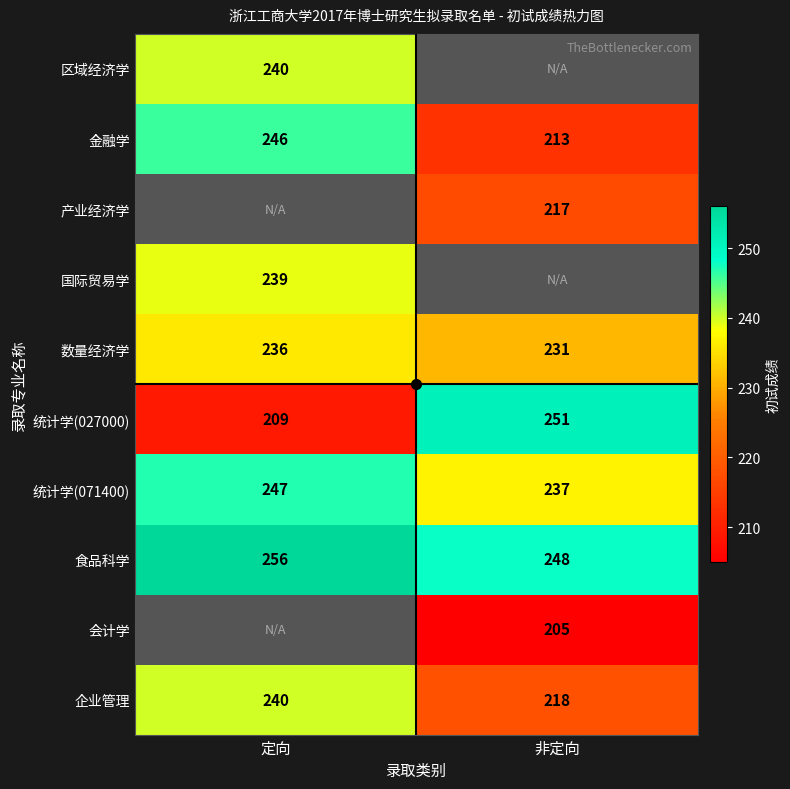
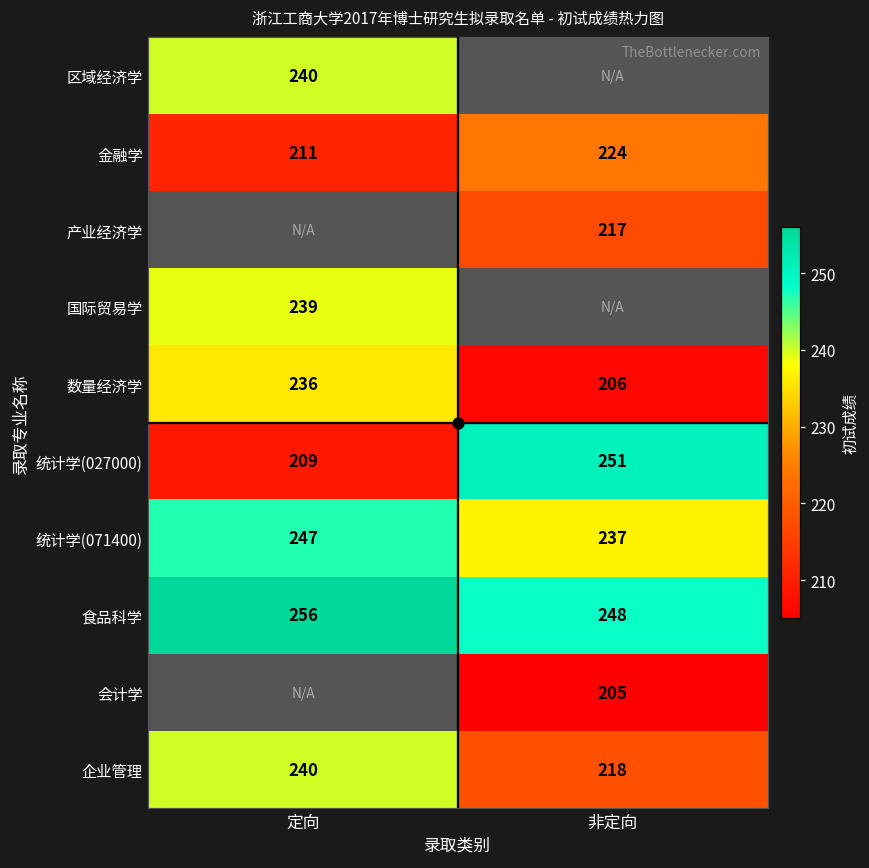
  {
    "区域经济学": {
      "定向": 240
    },
    "金融学": {
-     "定向": 246,
-     "非定向": 213
+     "定向": 211,
+     "非定向": 224
    },
    "产业经济学": {
      "非定向": 217
    },
    "国际贸易学": {
      "定向": 239
    },
    "数量经济学": {
      "定向": 236,
-     "非定向": 231
+     "非定向": 206
    },
    "统计学(027000)": {
      "定向": 209,
      "非定向": 251
    },
    "统计学(071400)": {
      "定向": 247,
      "非定向": 237
    },
    "食品科学": {
      "定向": 256,
      "非定向": 248
    },
    "会计学": {
      "非定向": 205
    },
    "企业管理": {
      "定向": 240,
      "非定向": 218
    }
  }
